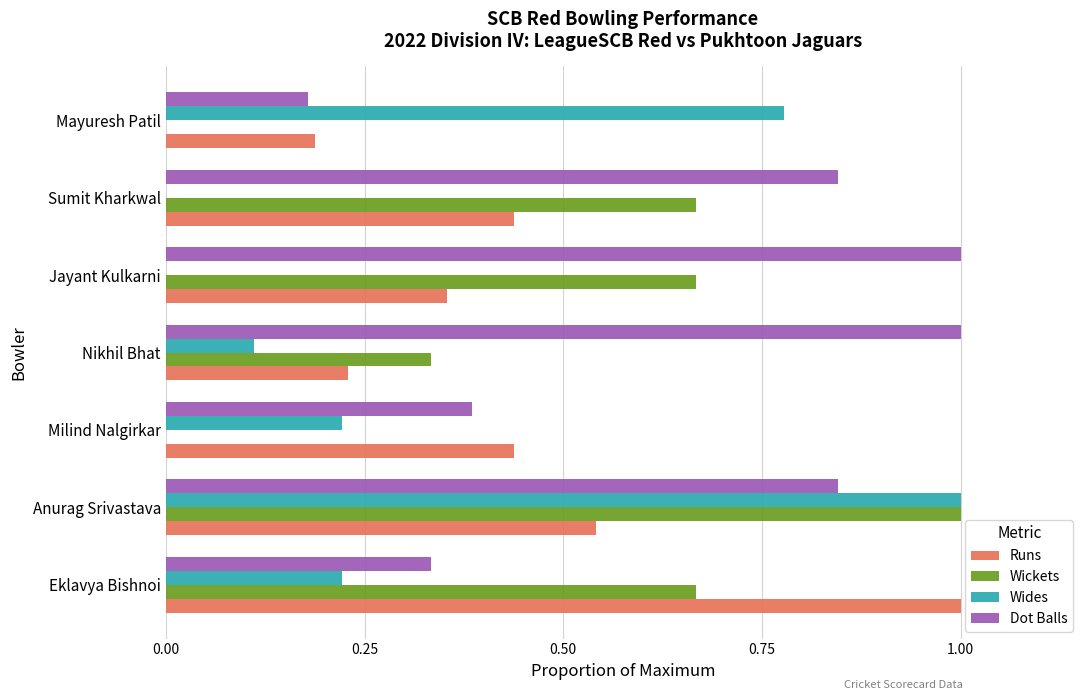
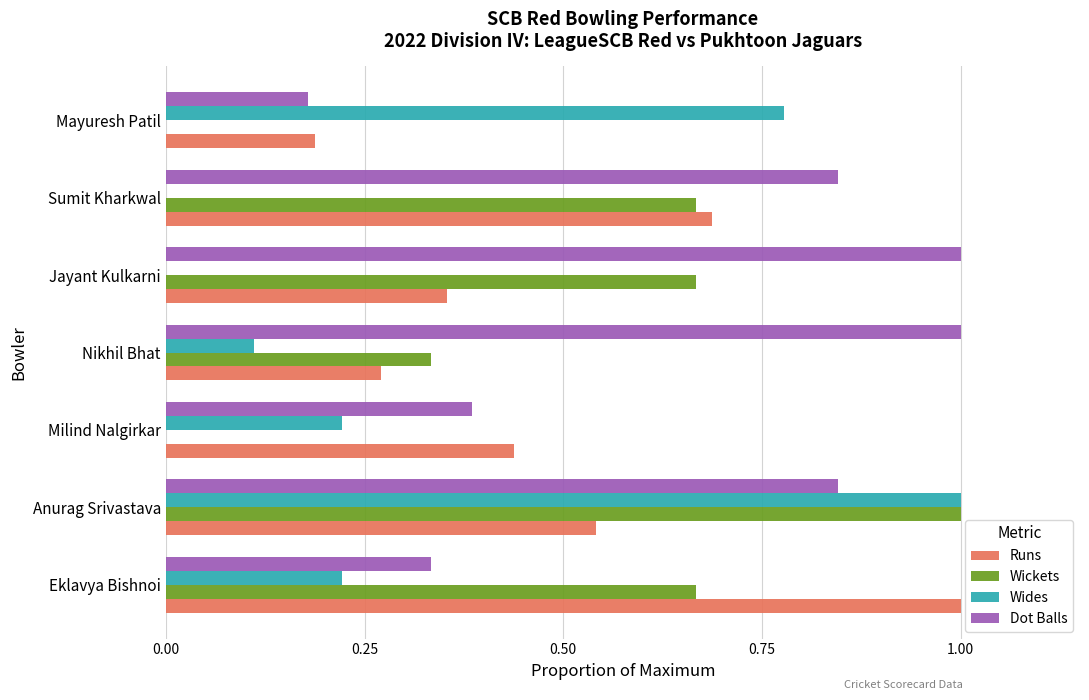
  {
    "Runs": {
      "Mayuresh Patil": 0.19,
-     "Sumit Kharkwal": 0.44,
+     "Sumit Kharkwal": 0.69,
      "Jayant Kulkarni": 0.35,
-     "Nikhil Bhat": 0.23,
+     "Nikhil Bhat": 0.27,
      "Milind Nalgirkar": 0.44,
      "Anurag Srivastava": 0.54,
      "Eklavya Bishnoi": 1.00
    },
    "Wickets": {
      "Mayuresh Patil": 0.00,
      "Sumit Kharkwal": 0.67,
      "Jayant Kulkarni": 0.67,
      "Nikhil Bhat": 0.33,
      "Milind Nalgirkar": 0.00,
      "Anurag Srivastava": 1.00,
      "Eklavya Bishnoi": 0.67
    },
    "Wides": {
      "Mayuresh Patil": 0.78,
      "Sumit Kharkwal": 0.00,
      "Jayant Kulkarni": 0.00,
      "Nikhil Bhat": 0.11,
      "Milind Nalgirkar": 0.22,
      "Anurag Srivastava": 1.00,
      "Eklavya Bishnoi": 0.22
    },
    "Dot Balls": {
      "Mayuresh Patil": 0.18,
      "Sumit Kharkwal": 0.85,
      "Jayant Kulkarni": 1.00,
      "Nikhil Bhat": 1.00,
      "Milind Nalgirkar": 0.38,
      "Anurag Srivastava": 0.85,
      "Eklavya Bishnoi": 0.33
    }
  }
